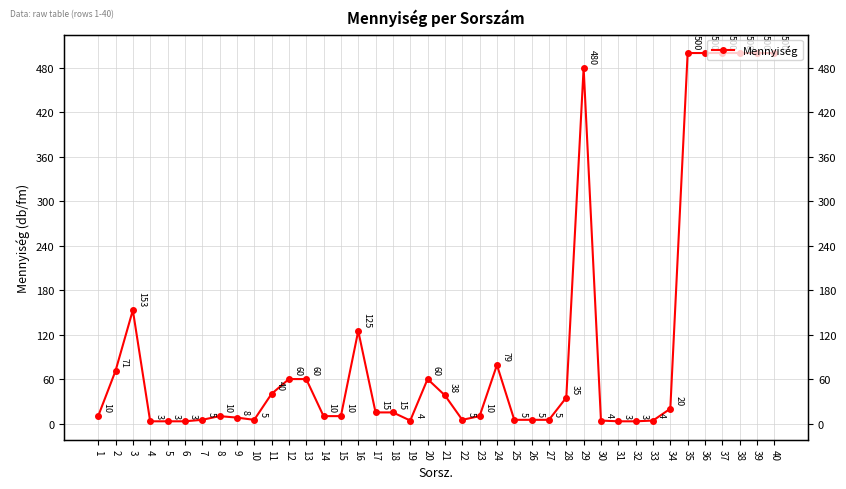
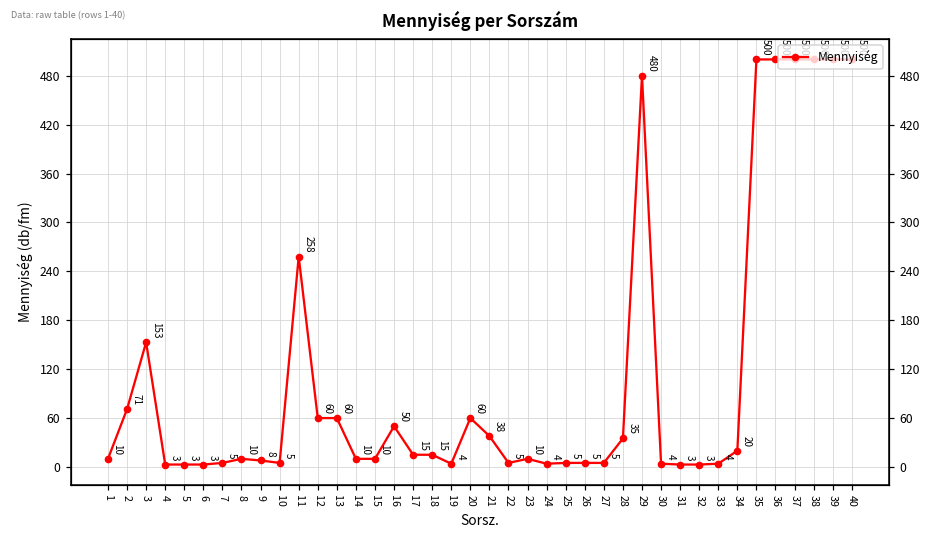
  {
    "1": 10,
    "2": 71,
    "3": 153,
    "4": 3,
    "5": 3,
    "6": 3,
    "7": 5,
    "8": 10,
    "9": 8,
    "10": 5,
-   "11": 40,
+   "11": 258,
    "12": 60,
    "13": 60,
    "14": 10,
    "15": 10,
-   "16": 125,
+   "16": 50,
    "17": 15,
    "18": 15,
    "19": 4,
    "20": 60,
    "21": 38,
    "22": 5,
    "23": 10,
-   "24": 79,
+   "24": 4,
    "25": 5,
    "26": 5,
    "27": 5,
    "28": 35,
    "29": 480,
    "30": 4,
    "31": 3,
    "32": 3,
    "33": 4,
    "34": 20,
    "35": 500,
    "36": 500
  }
